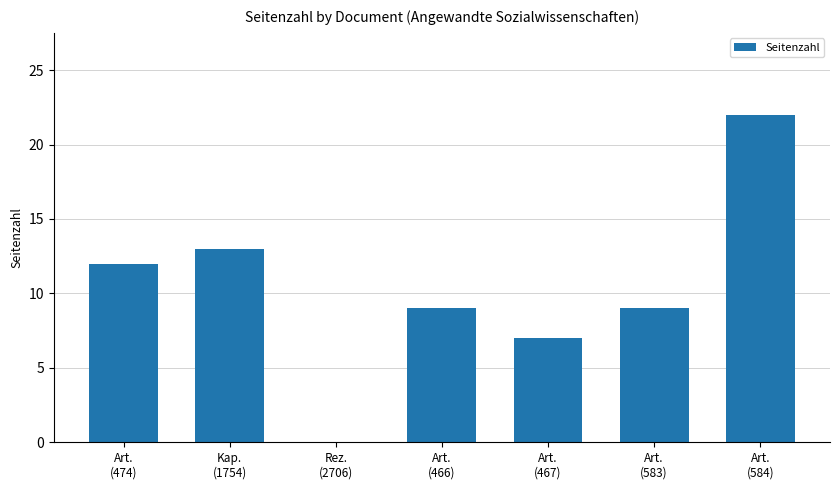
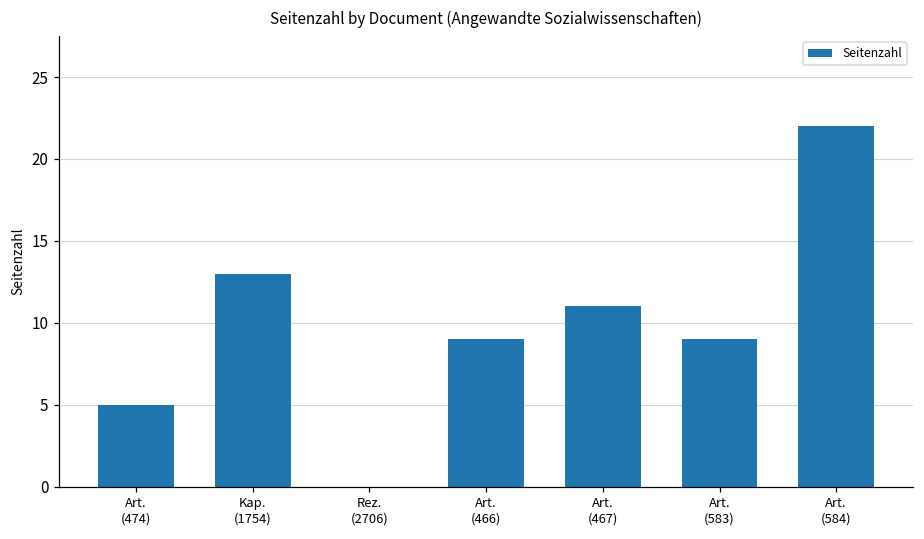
  {
-   "Art. (474)": 12,
+   "Art. (474)": 5,
    "Kap. (1754)": 13,
    "Rez. (2706)": 0,
    "Art. (466)": 9,
-   "Art. (467)": 7,
+   "Art. (467)": 11,
    "Art. (583)": 9,
    "Art. (584)": 22
  }
